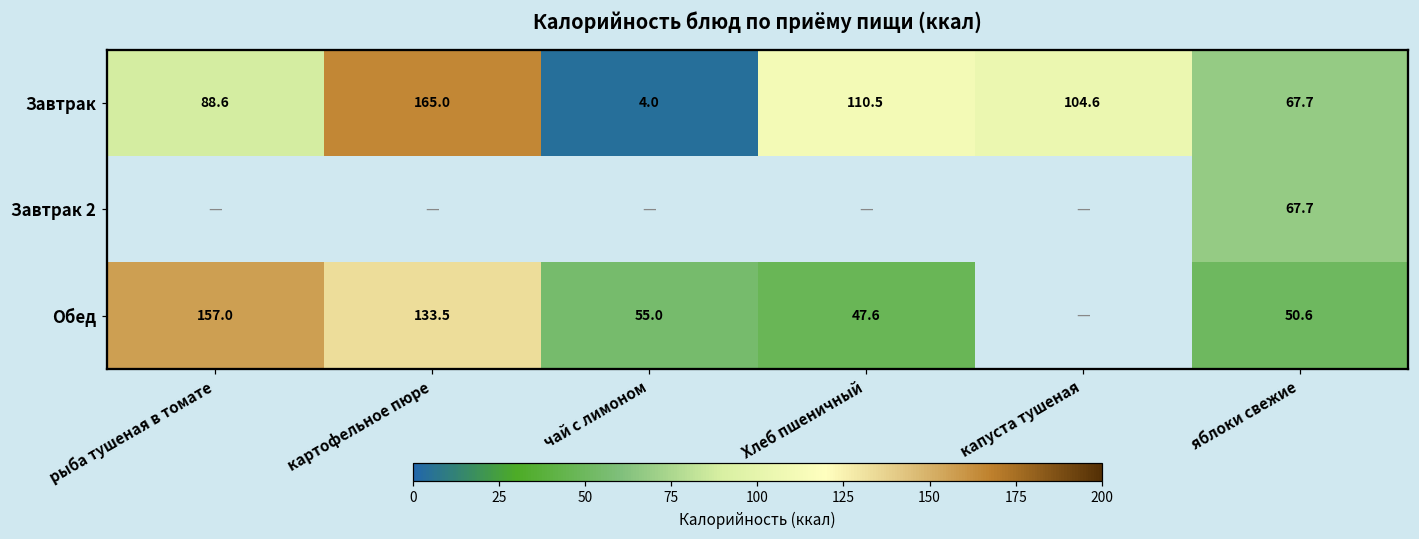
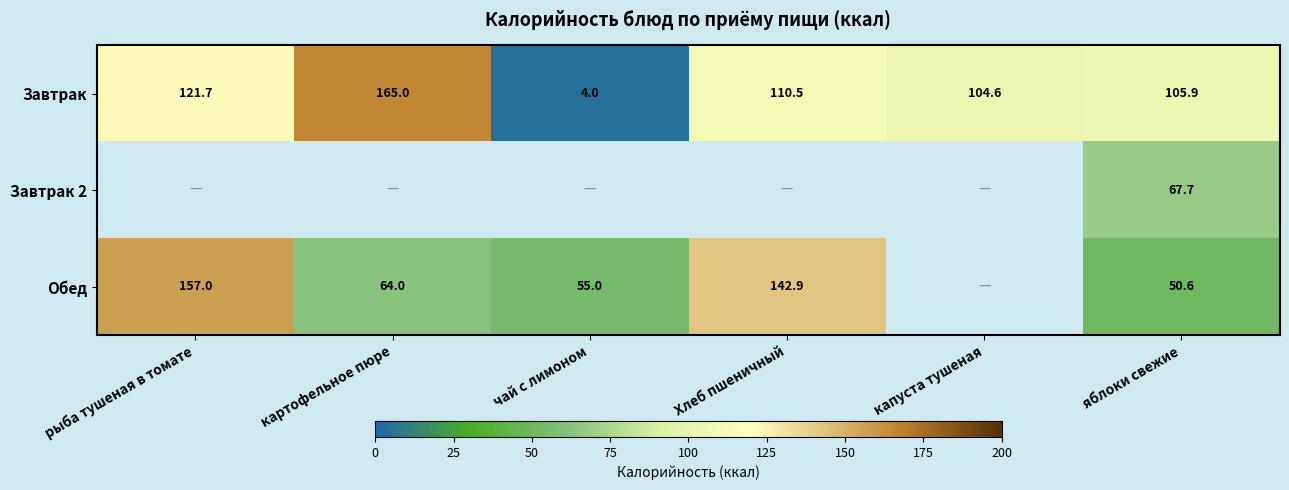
  {
    "Завтрак": {
-     "рыба тушеная в томате": 88.6,
+     "рыба тушеная в томате": 121.7,
      "картофельное пюре": 165.0,
      "чай с лимоном": 4.0,
      "Хлеб пшеничный": 110.5,
      "капуста тушеная": 104.6,
-     "яблоки свежие": 67.7
+     "яблоки свежие": 105.9
    },
    "Завтрак 2": {
      "яблоки свежие": 67.7
    },
    "Обед": {
      "рыба тушеная в томате": 157.0,
-     "картофельное пюре": 133.5,
+     "картофельное пюре": 64.0,
      "чай с лимоном": 55.0,
-     "Хлеб пшеничный": 47.6,
+     "Хлеб пшеничный": 142.9,
      "яблоки свежие": 50.6
    }
  }
